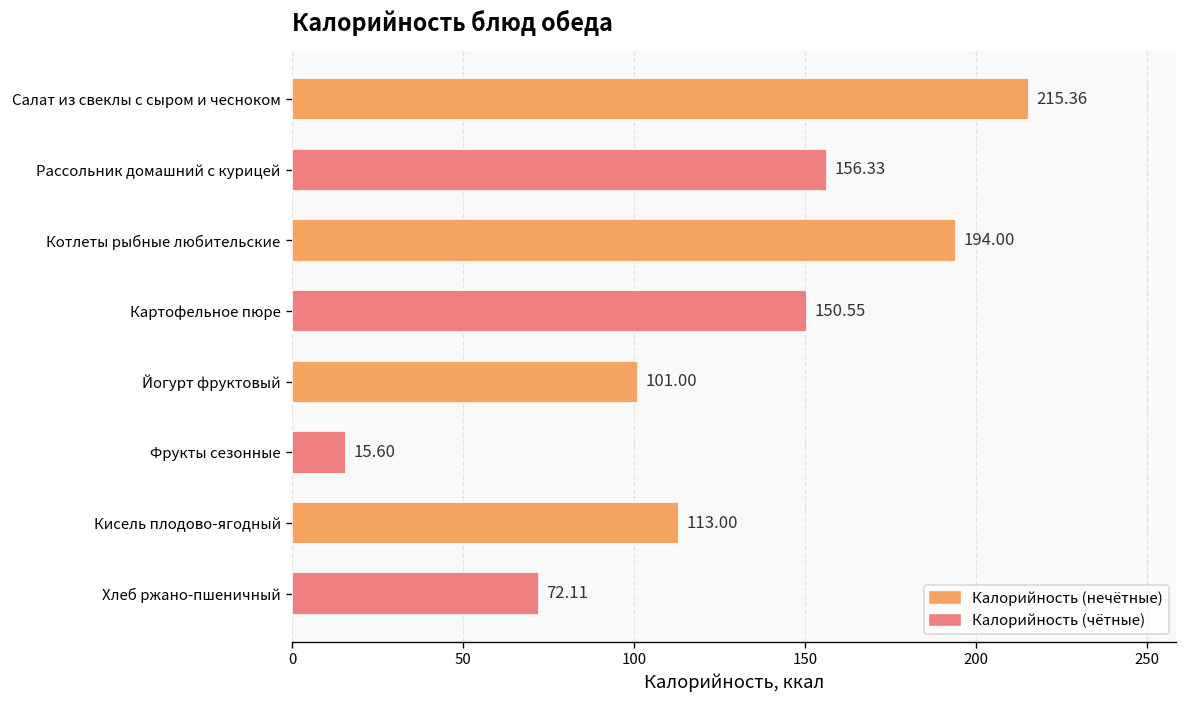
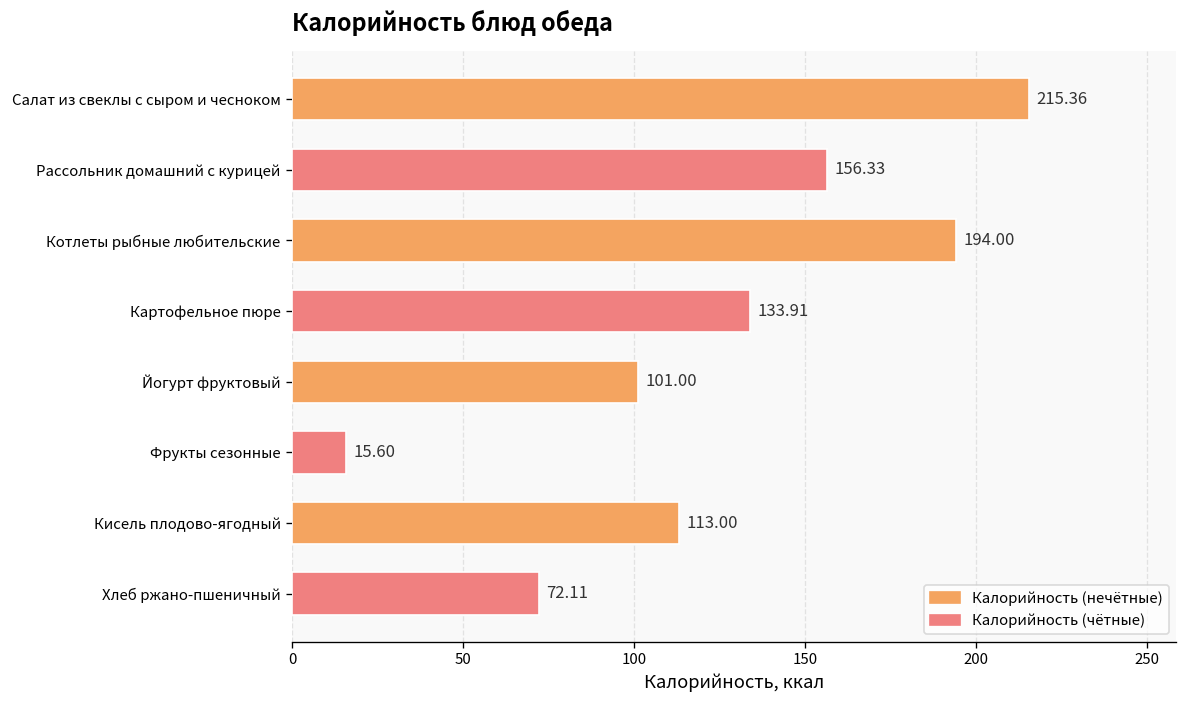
  {
    "Салат из свеклы с сыром и чесноком": 215.36,
    "Рассольник домашний с курицей": 156.33,
    "Котлеты рыбные любительские": 194.00,
-   "Картофельное пюре": 150.55,
+   "Картофельное пюре": 133.91,
    "Йогурт фруктовый": 101.00,
    "Фрукты сезонные": 15.60,
    "Кисель плодово-ягодный": 113.00,
    "Хлеб ржано-пшеничный": 72.11
  }
